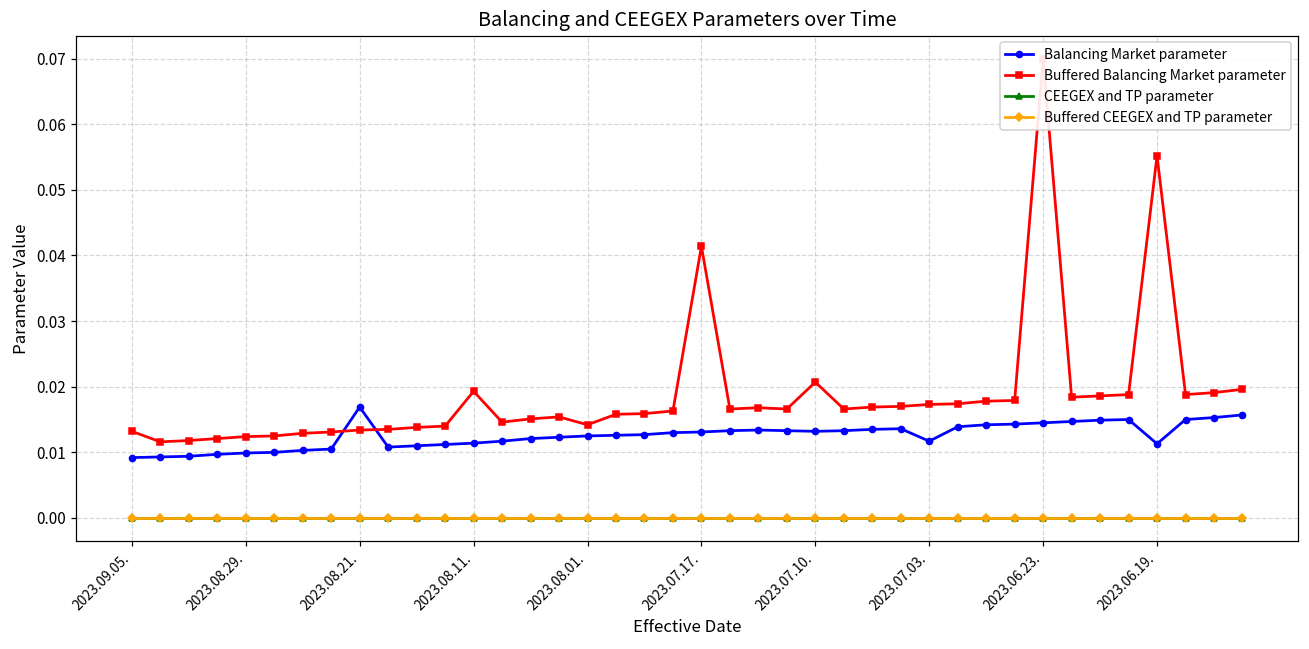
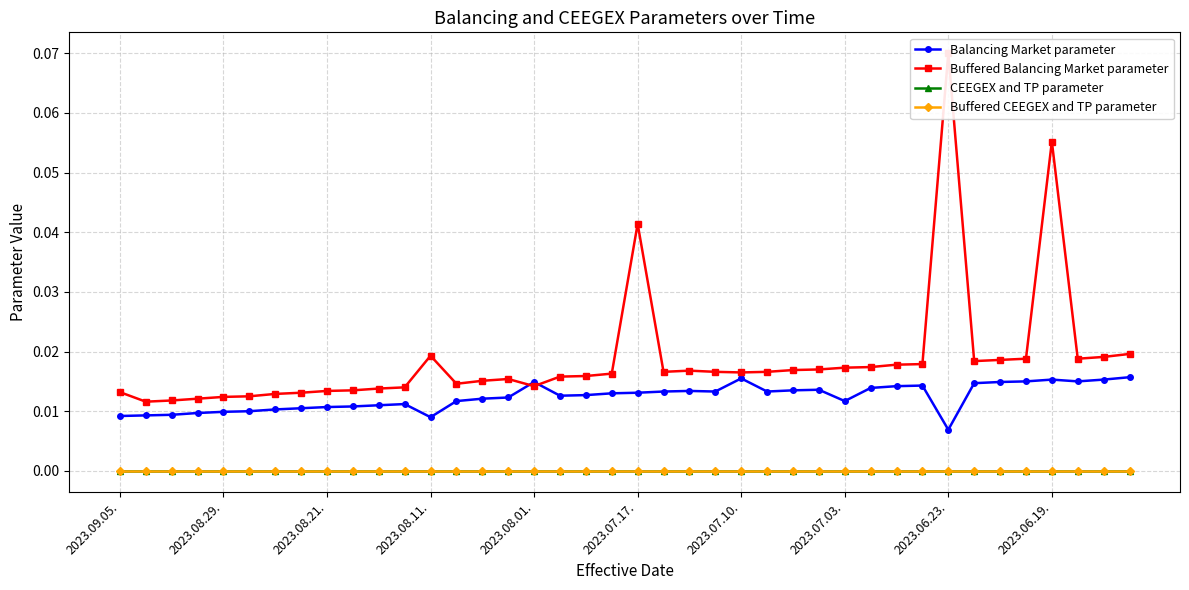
  {
    "Balancing Market parameter": {
      "2023.09.05.": 0.009,
      "2023.08.29.": 0.010,
-     "2023.08.21.": 0.017,
-     "2023.08.11.": 0.011,
-     "2023.08.01.": 0.013,
+     "2023.08.21.": 0.011,
+     "2023.08.11.": 0.009,
+     "2023.08.01.": 0.015,
      "2023.07.17.": 0.013,
-     "2023.07.10.": 0.013,
+     "2023.07.10.": 0.016,
      "2023.07.03.": 0.012,
-     "2023.06.23.": 0.015,
-     "2023.06.19.": 0.011
+     "2023.06.23.": 0.007,
+     "2023.06.19.": 0.015
    },
    "Buffered Balancing Market parameter": {
      "2023.09.05.": 0.013,
      "2023.08.29.": 0.012,
      "2023.08.21.": 0.013,
      "2023.08.11.": 0.019,
      "2023.08.01.": 0.014,
      "2023.07.17.": 0.041,
-     "2023.07.10.": 0.021,
+     "2023.07.10.": 0.017,
      "2023.07.03.": 0.017,
      "2023.06.19.": 0.055
    },
    "Buffered CEEGEX and TP parameter": {
      "2023.09.05.": 0.000,
      "2023.08.29.": 0.000,
      "2023.08.21.": 0.000,
      "2023.08.11.": 0.000,
      "2023.08.01.": 0.000,
      "2023.07.17.": 0.000,
      "2023.07.10.": 0.000,
      "2023.07.03.": 0.000,
      "2023.06.23.": 0.000,
      "2023.06.19.": 0.000
    }
  }
